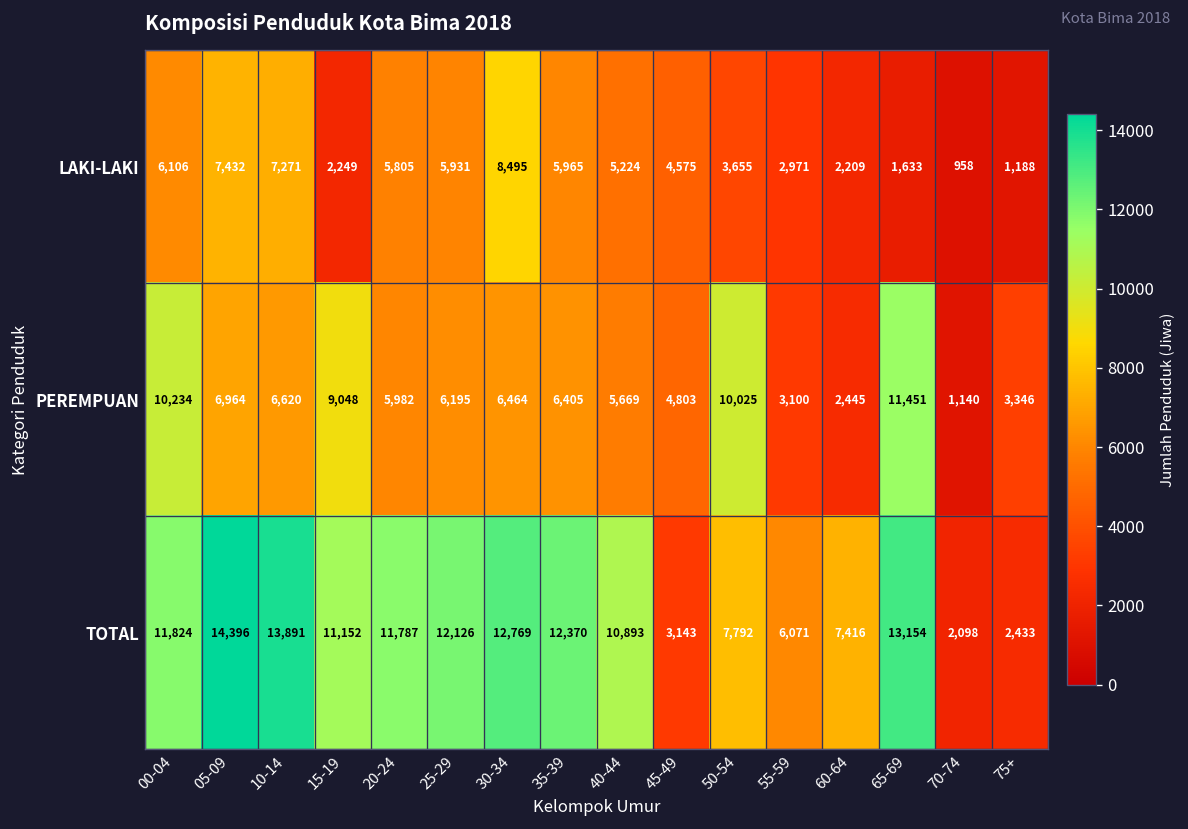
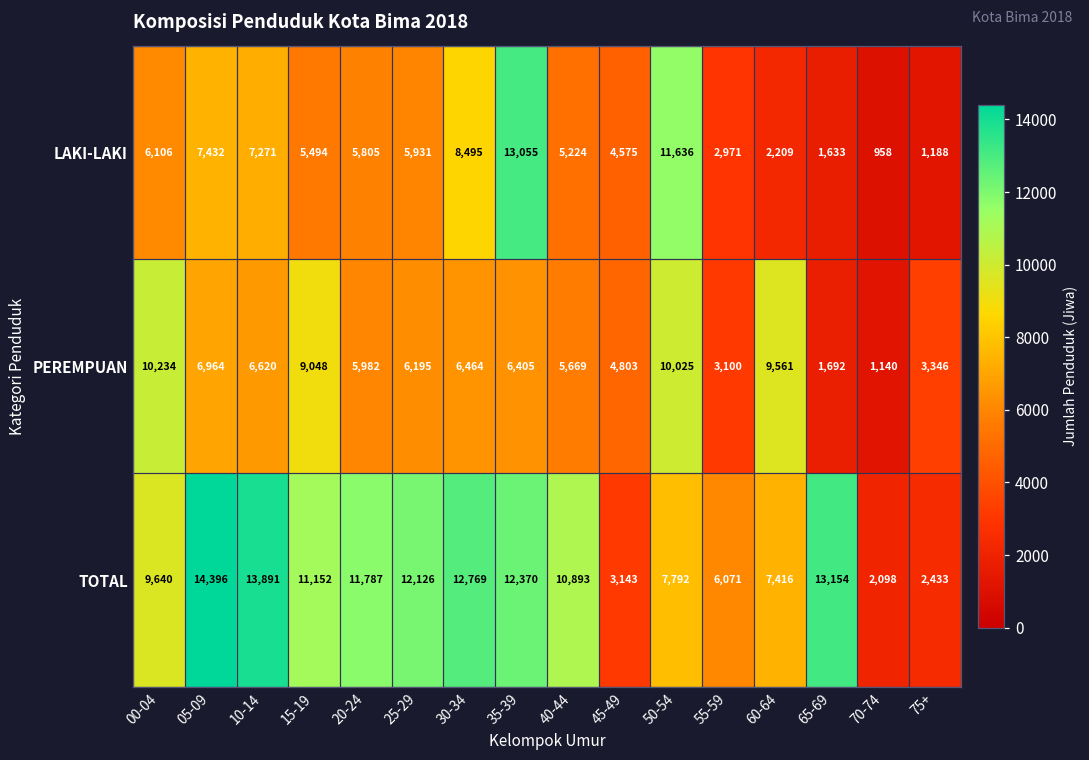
  {
    "LAKI-LAKI": {
      "00-04": "6,106",
      "05-09": "7,432",
      "10-14": "7,271",
-     "15-19": "2,249",
+     "15-19": "5,494",
      "20-24": "5,805",
      "25-29": "5,931",
      "30-34": "8,495",
-     "35-39": "5,965",
+     "35-39": "13,055",
      "40-44": "5,224",
      "45-49": "4,575",
-     "50-54": "3,655",
+     "50-54": "11,636",
      "55-59": "2,971",
      "60-64": "2,209",
      "65-69": "1,633",
      "70-74": "958",
      "75+": "1,188"
    },
    "PEREMPUAN": {
      "00-04": "10,234",
      "05-09": "6,964",
      "10-14": "6,620",
      "15-19": "9,048",
      "20-24": "5,982",
      "25-29": "6,195",
      "30-34": "6,464",
      "35-39": "6,405",
      "40-44": "5,669",
      "45-49": "4,803",
      "50-54": "10,025",
      "55-59": "3,100",
-     "60-64": "2,445",
-     "65-69": "11,451",
+     "60-64": "9,561",
+     "65-69": "1,692",
      "70-74": "1,140",
      "75+": "3,346"
    },
    "TOTAL": {
-     "00-04": "11,824",
+     "00-04": "9,640",
      "05-09": "14,396",
      "10-14": "13,891",
      "15-19": "11,152",
      "20-24": "11,787",
      "25-29": "12,126",
      "30-34": "12,769",
      "35-39": "12,370",
      "40-44": "10,893",
      "45-49": "3,143",
      "50-54": "7,792",
      "55-59": "6,071",
      "60-64": "7,416",
      "65-69": "13,154",
      "70-74": "2,098",
      "75+": "2,433"
    }
  }
